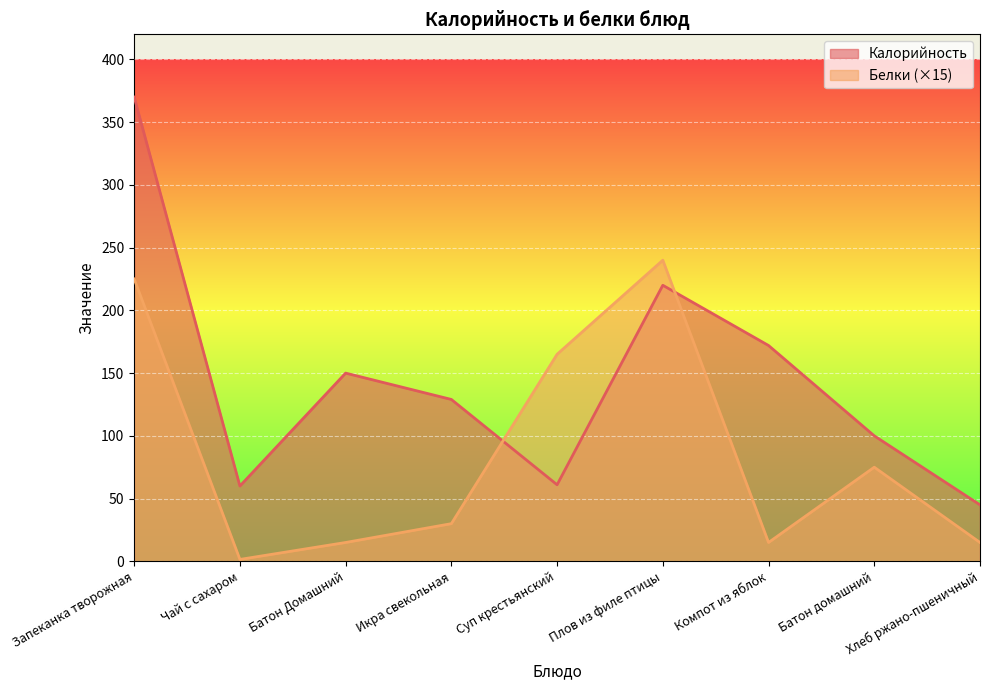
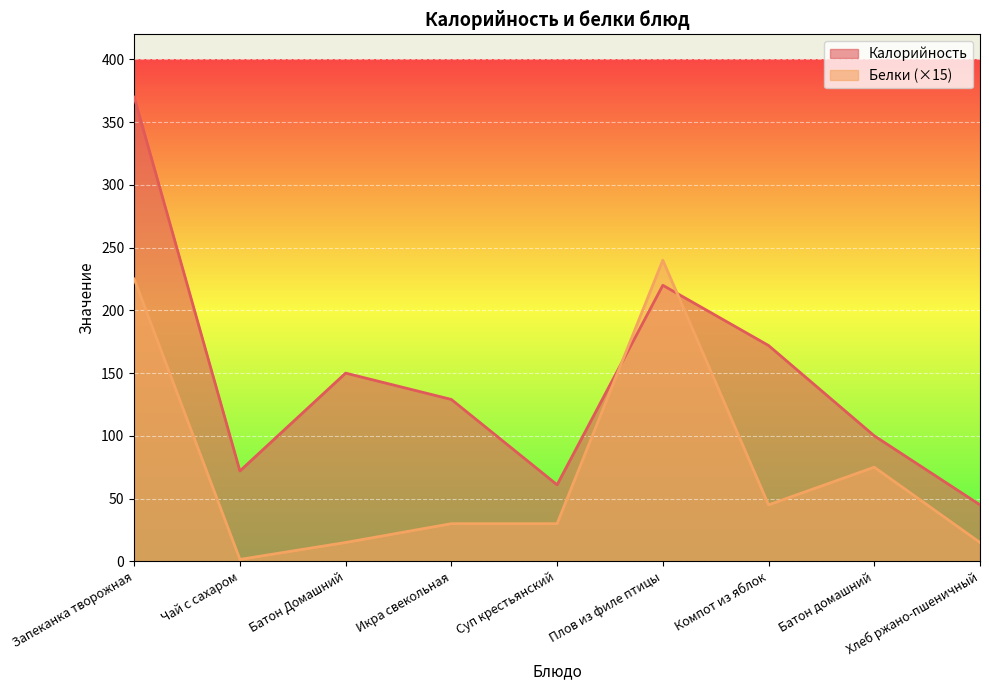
  {
    "Калорийность": {
      "Запеканка творожная": 370,
-     "Чай с сахаром": 60,
+     "Чай с сахаром": 72,
      "Батон Домашний": 150,
      "Икра свекольная": 129,
      "Суп крестьянский": 61,
      "Плов из филе птицы": 220,
      "Компот из яблок": 172,
      "Батон домашний": 100,
      "Хлеб ржано-пшеничный": 45
    },
    "Белки (×15)": {
      "Запеканка творожная": 225,
      "Чай с сахаром": 2,
      "Батон Домашний": 15,
      "Икра свекольная": 30,
-     "Суп крестьянский": 165,
+     "Суп крестьянский": 30,
      "Плов из филе птицы": 240,
-     "Компот из яблок": 15,
+     "Компот из яблок": 45,
      "Батон домашний": 75,
      "Хлеб ржано-пшеничный": 15
    }
  }
